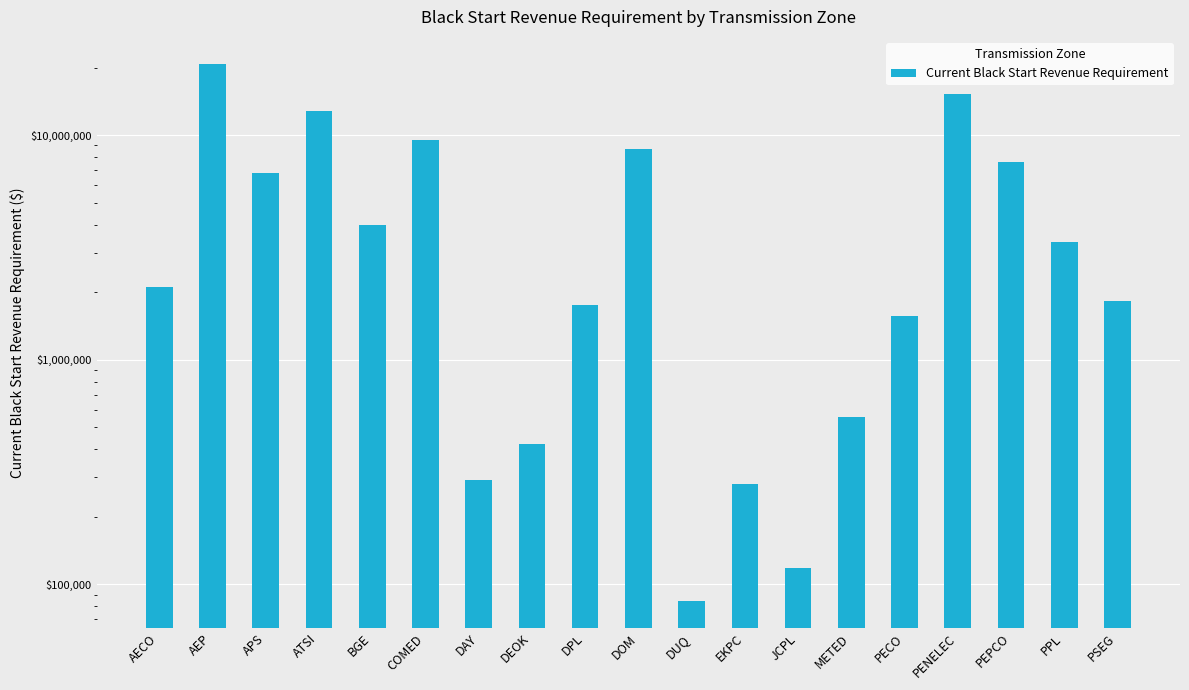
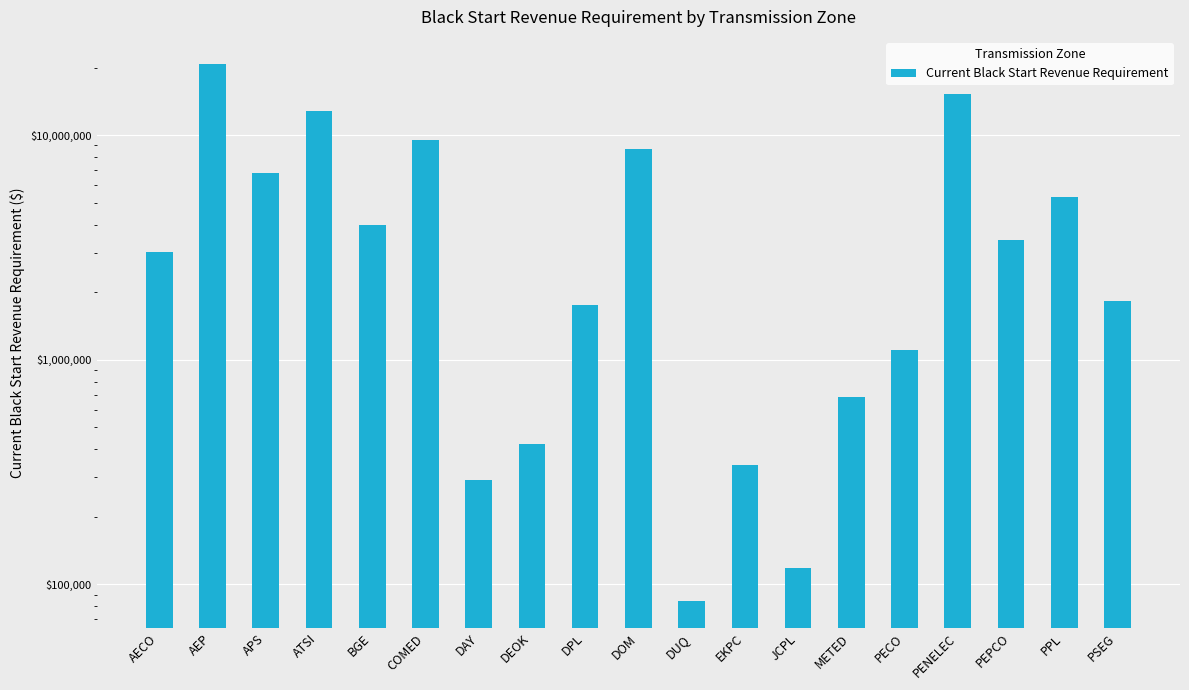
  {
-   "AECO": "$2,100,000",
+   "AECO": "$3,000,000",
    "AEP": "$21,000,000",
    "APS": "$6,800,000",
    "ATSI": "$13,000,000",
    "BGE": "$4,000,000",
    "COMED": "$9,500,000",
    "DAY": "$290,000",
    "DEOK": "$420,000",
    "DPL": "$1,800,000",
    "DOM": "$8,600,000",
    "DUQ": "$84,000",
-   "EKPC": "$280,000",
+   "EKPC": "$340,000",
    "JCPL": "$120,000",
-   "METED": "$560,000",
-   "PECO": "$1,600,000",
+   "METED": "$680,000",
+   "PECO": "$1,100,000",
    "PENELEC": "$15,000,000",
-   "PEPCO": "$7,600,000",
-   "PPL": "$3,300,000",
+   "PEPCO": "$3,400,000",
+   "PPL": "$5,300,000",
    "PSEG": "$1,800,000"
  }
